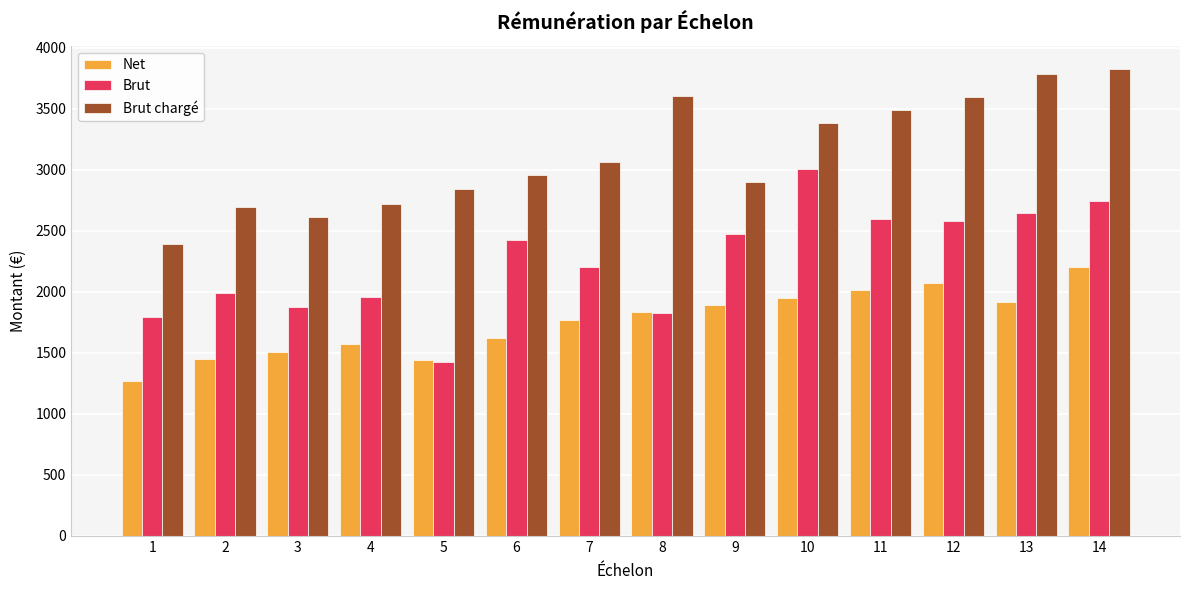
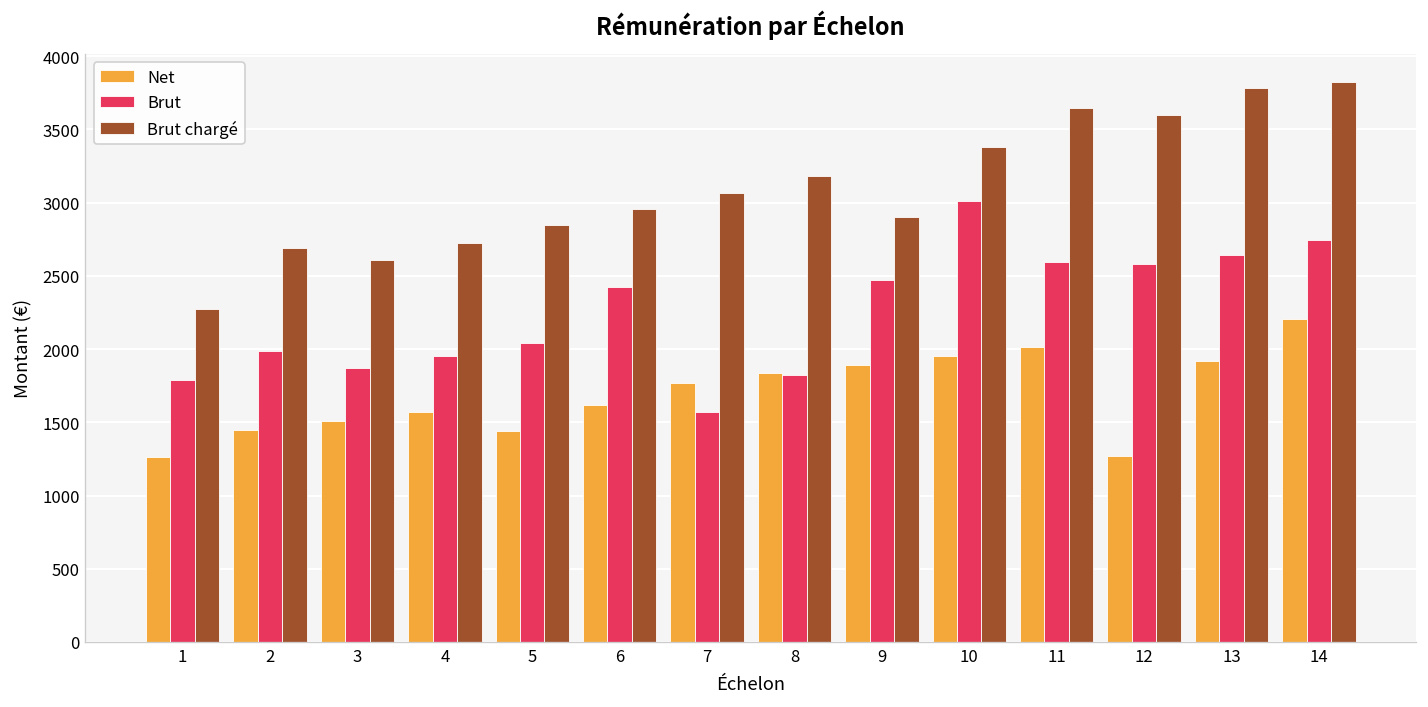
  {
    "Net": {
      "1": 1270,
      "2": 1450,
      "3": 1510,
      "4": 1570,
      "5": 1440,
      "6": 1620,
      "7": 1770,
      "8": 1830,
      "9": 1890,
      "10": 1950,
      "11": 2020,
-     "12": 2080,
+     "12": 1270,
      "13": 1920,
      "14": 2210
    },
    "Brut": {
      "1": 1790,
      "2": 1990,
      "3": 1870,
      "4": 1950,
-     "5": 1430,
+     "5": 2040,
      "6": 2420,
-     "7": 2200,
+     "7": 1570,
      "8": 1820,
      "9": 2470,
      "10": 3010,
      "11": 2600,
      "12": 2580,
      "13": 2640,
      "14": 2750
    },
    "Brut chargé": {
-     "1": 2390,
+     "1": 2270,
      "2": 2690,
      "3": 2610,
      "4": 2720,
      "5": 2850,
      "6": 2960,
      "7": 3070,
-     "8": 3600,
+     "8": 3180,
      "9": 2900,
      "10": 3380,
-     "11": 3490,
+     "11": 3650,
      "12": 3600,
      "13": 3780,
      "14": 3830
    }
  }
